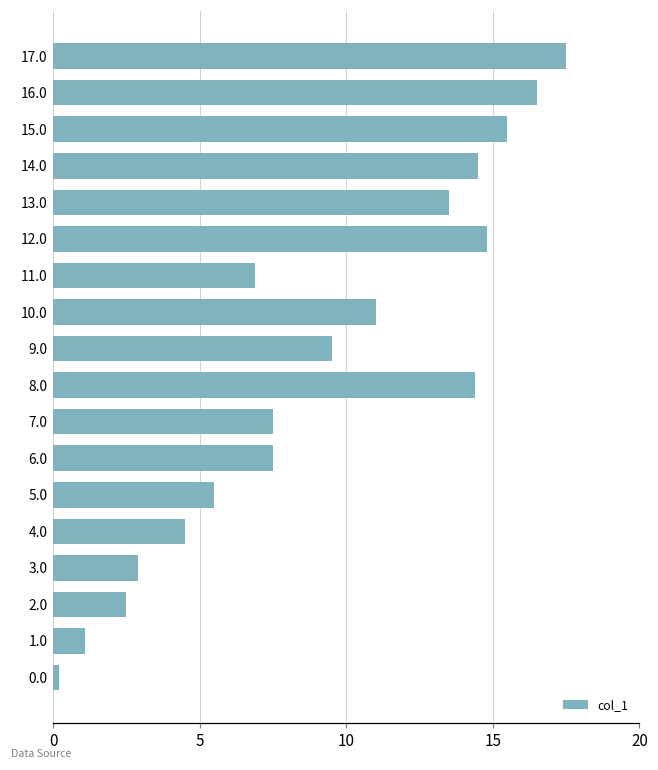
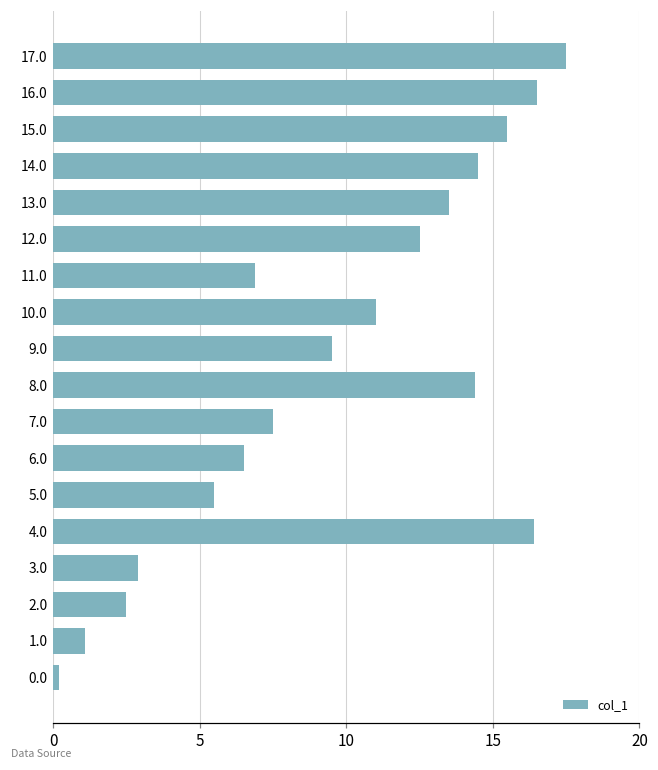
  {
    "17.0": 17.5,
    "16.0": 16.5,
    "15.0": 15.5,
    "14.0": 14.5,
    "13.0": 13.5,
-   "12.0": 14.8,
+   "12.0": 12.5,
    "11.0": 6.9,
    "10.0": 11.0,
    "9.0": 9.5,
    "8.0": 14.4,
    "7.0": 7.5,
-   "6.0": 7.5,
+   "6.0": 6.5,
    "5.0": 5.5,
-   "4.0": 4.5,
+   "4.0": 16.4,
    "3.0": 2.9,
    "2.0": 2.5,
    "1.0": 1.1,
    "0.0": 0.2
  }
